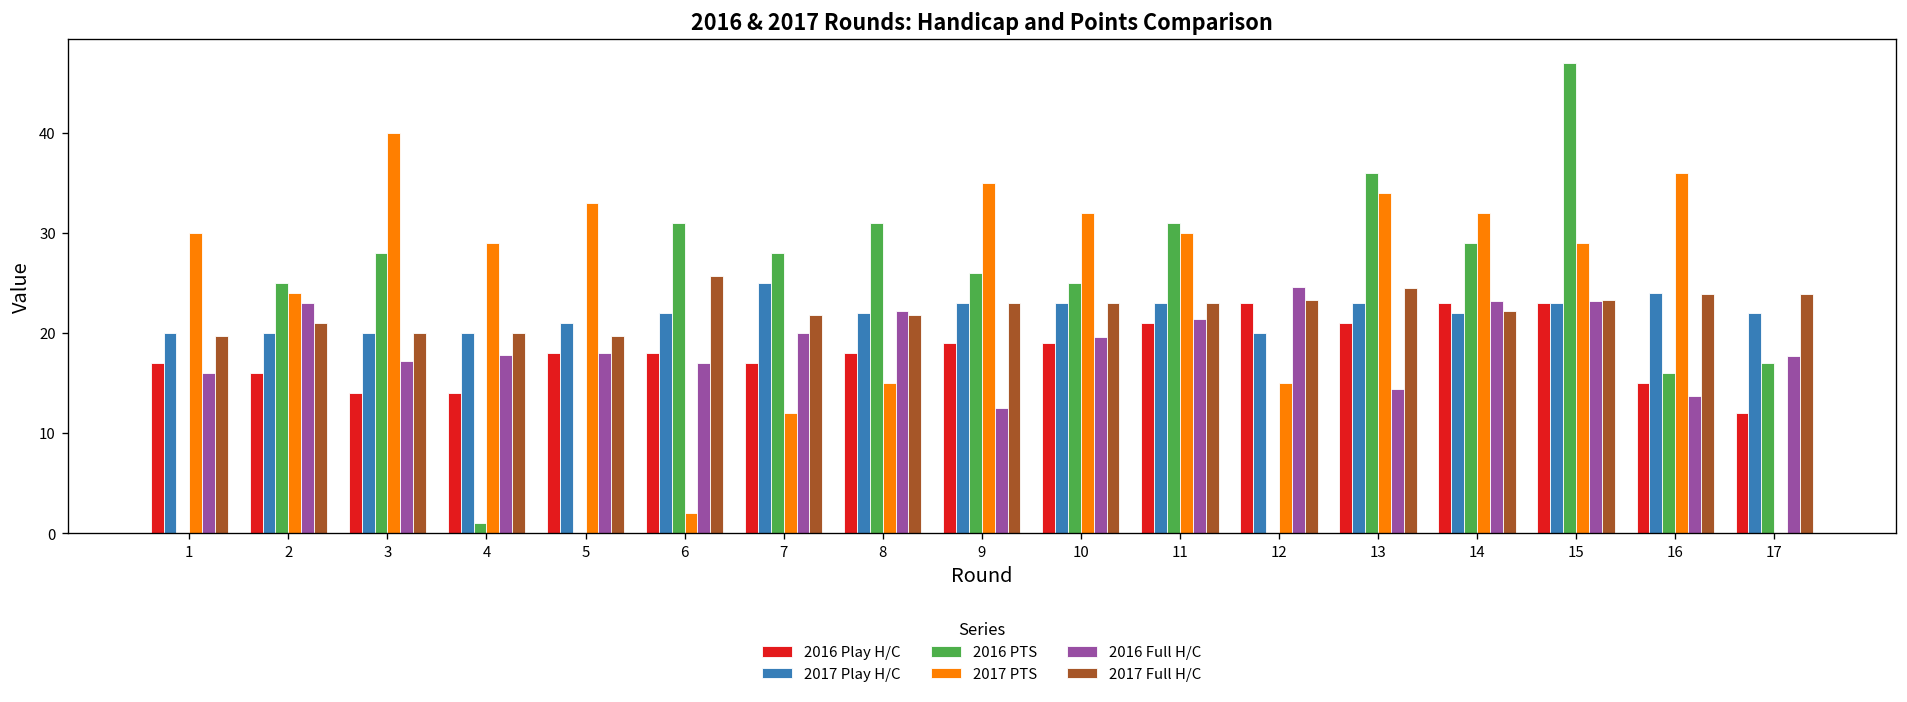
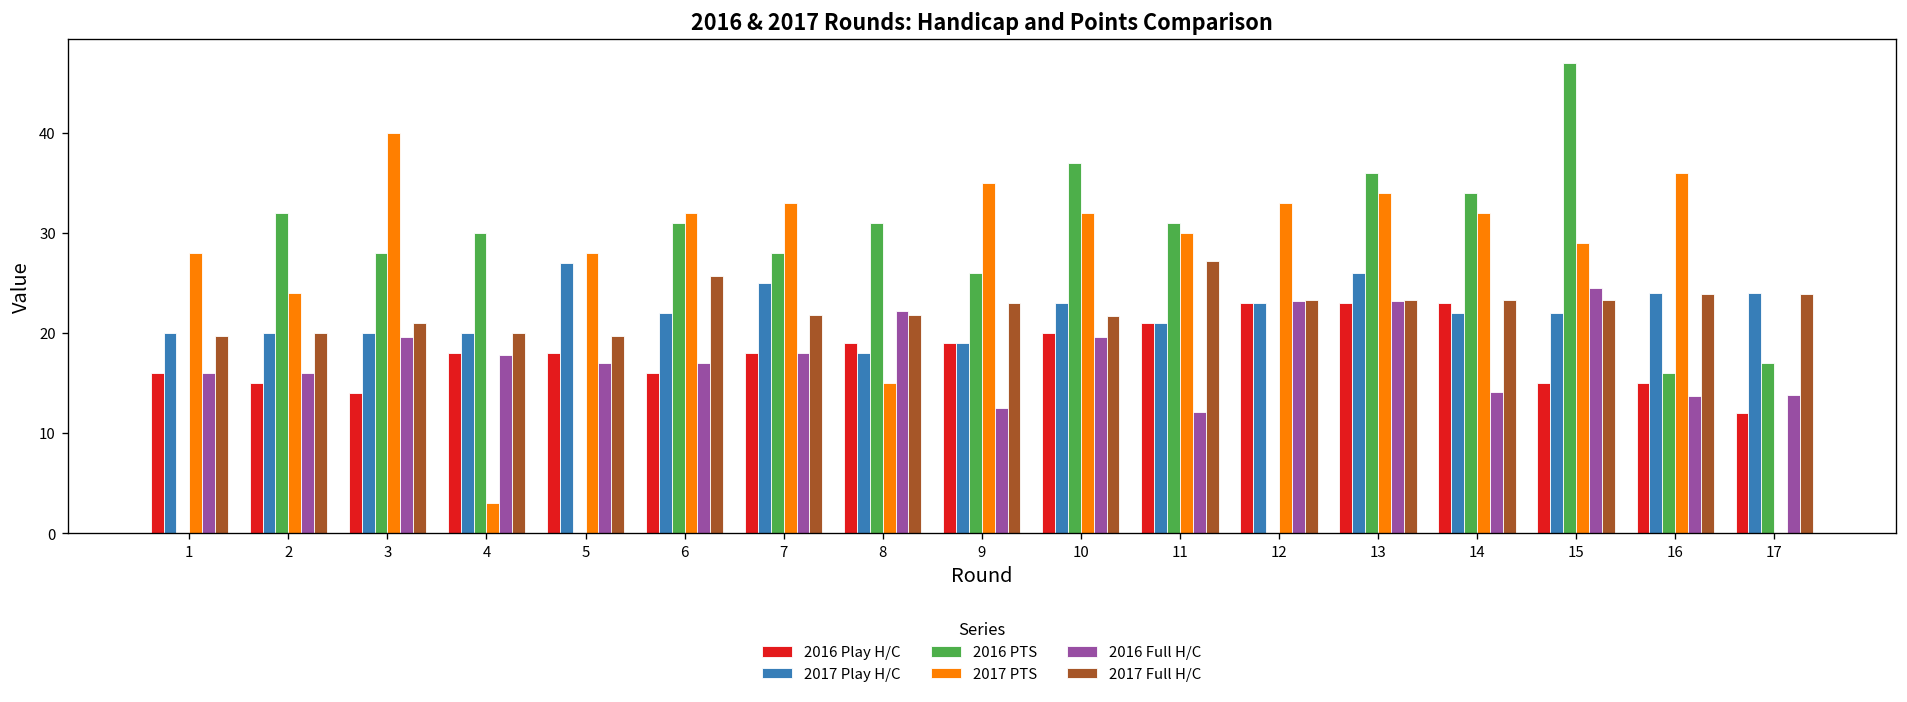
  {
    "2016 Play H/C": {
-     "1": 17,
-     "2": 16,
+     "1": 16,
+     "2": 15,
      "3": 14,
-     "4": 14,
+     "4": 18,
      "5": 18,
-     "6": 18,
-     "7": 17,
-     "8": 18,
+     "6": 16,
+     "7": 18,
+     "8": 19,
      "9": 19,
-     "10": 19,
+     "10": 20,
      "11": 21,
      "12": 23,
-     "13": 21,
+     "13": 23,
      "14": 23,
-     "15": 23,
+     "15": 15,
      "16": 15,
      "17": 12
    },
    "2017 Play H/C": {
      "1": 20,
      "2": 20,
      "3": 20,
      "4": 20,
-     "5": 21,
+     "5": 27,
      "6": 22,
      "7": 25,
-     "8": 22,
-     "9": 23,
+     "8": 18,
+     "9": 19,
      "10": 23,
-     "11": 23,
-     "12": 20,
-     "13": 23,
+     "11": 21,
+     "12": 23,
+     "13": 26,
      "14": 22,
-     "15": 23,
+     "15": 22,
      "16": 24,
-     "17": 22
+     "17": 24
    },
    "2016 PTS": {
      "1": 0,
-     "2": 25,
+     "2": 32,
      "3": 28,
-     "4": 1,
+     "4": 30,
      "5": 0,
      "6": 31,
      "7": 28,
      "8": 31,
      "9": 26,
-     "10": 25,
+     "10": 37,
      "11": 31,
      "12": 0,
      "13": 36,
-     "14": 29,
+     "14": 34,
      "15": 47,
      "16": 16,
      "17": 17
    },
    "2017 PTS": {
-     "1": 30,
+     "1": 28,
      "2": 24,
      "3": 40,
-     "4": 29,
-     "5": 33,
-     "6": 2,
-     "7": 12,
+     "4": 3,
+     "5": 28,
+     "6": 32,
+     "7": 33,
      "8": 15,
      "9": 35,
      "10": 32,
      "11": 30,
-     "12": 15,
+     "12": 33,
      "13": 34,
      "14": 32,
      "15": 29,
      "16": 36,
      "17": 0
    },
    "2016 Full H/C": {
      "1": 16,
-     "2": 23,
-     "3": 17,
+     "2": 16,
+     "3": 20,
      "4": 18,
-     "5": 18,
+     "5": 17,
      "6": 17,
-     "7": 20,
+     "7": 18,
      "8": 22,
      "9": 13,
      "10": 20,
-     "11": 21,
-     "12": 25,
-     "13": 14,
-     "14": 23,
-     "15": 23,
+     "11": 12,
+     "12": 23,
+     "13": 23,
+     "14": 14,
+     "15": 25,
      "16": 14,
-     "17": 18
+     "17": 14
    },
    "2017 Full H/C": {
      "1": 20,
-     "2": 21,
-     "3": 20,
+     "2": 20,
+     "3": 21,
      "4": 20,
      "5": 20,
      "6": 26,
      "7": 22,
      "8": 22,
      "9": 23,
-     "10": 23,
-     "11": 23,
+     "10": 22,
+     "11": 27,
      "12": 23,
-     "13": 25,
-     "14": 22,
+     "13": 23,
+     "14": 23,
      "15": 23,
      "16": 24,
      "17": 24
    }
  }
